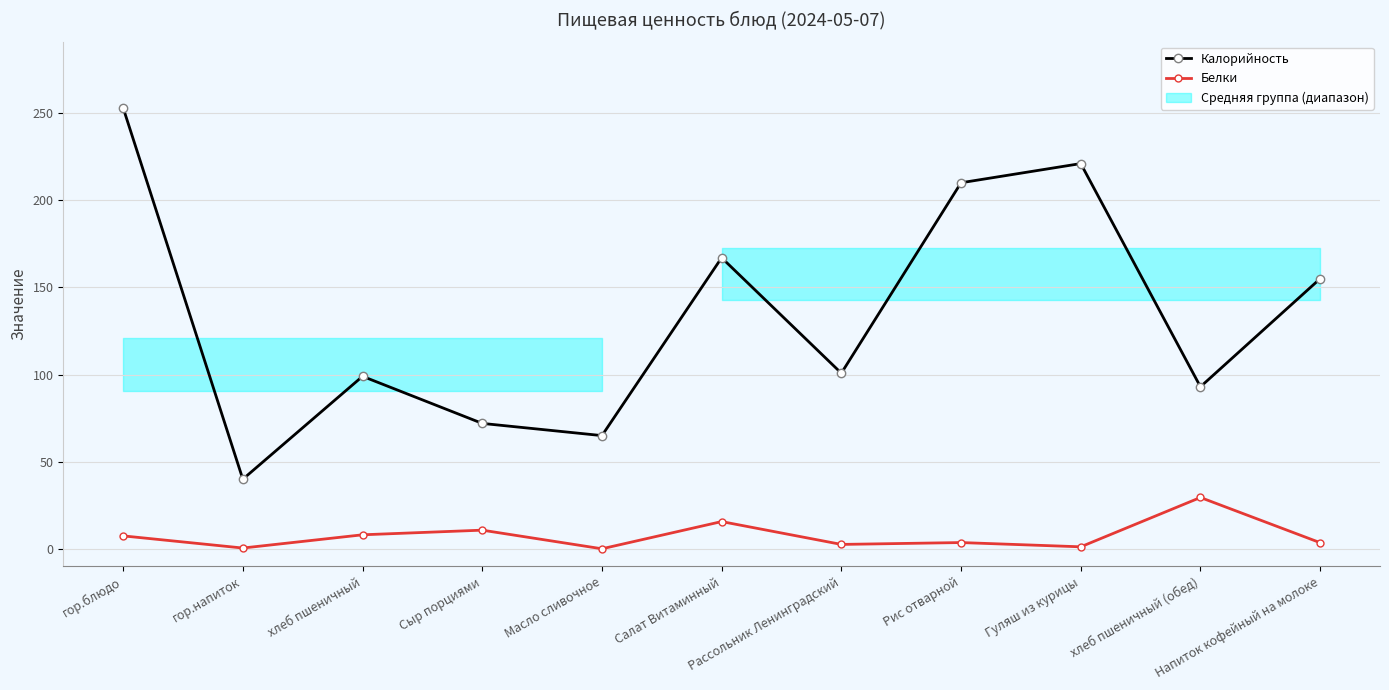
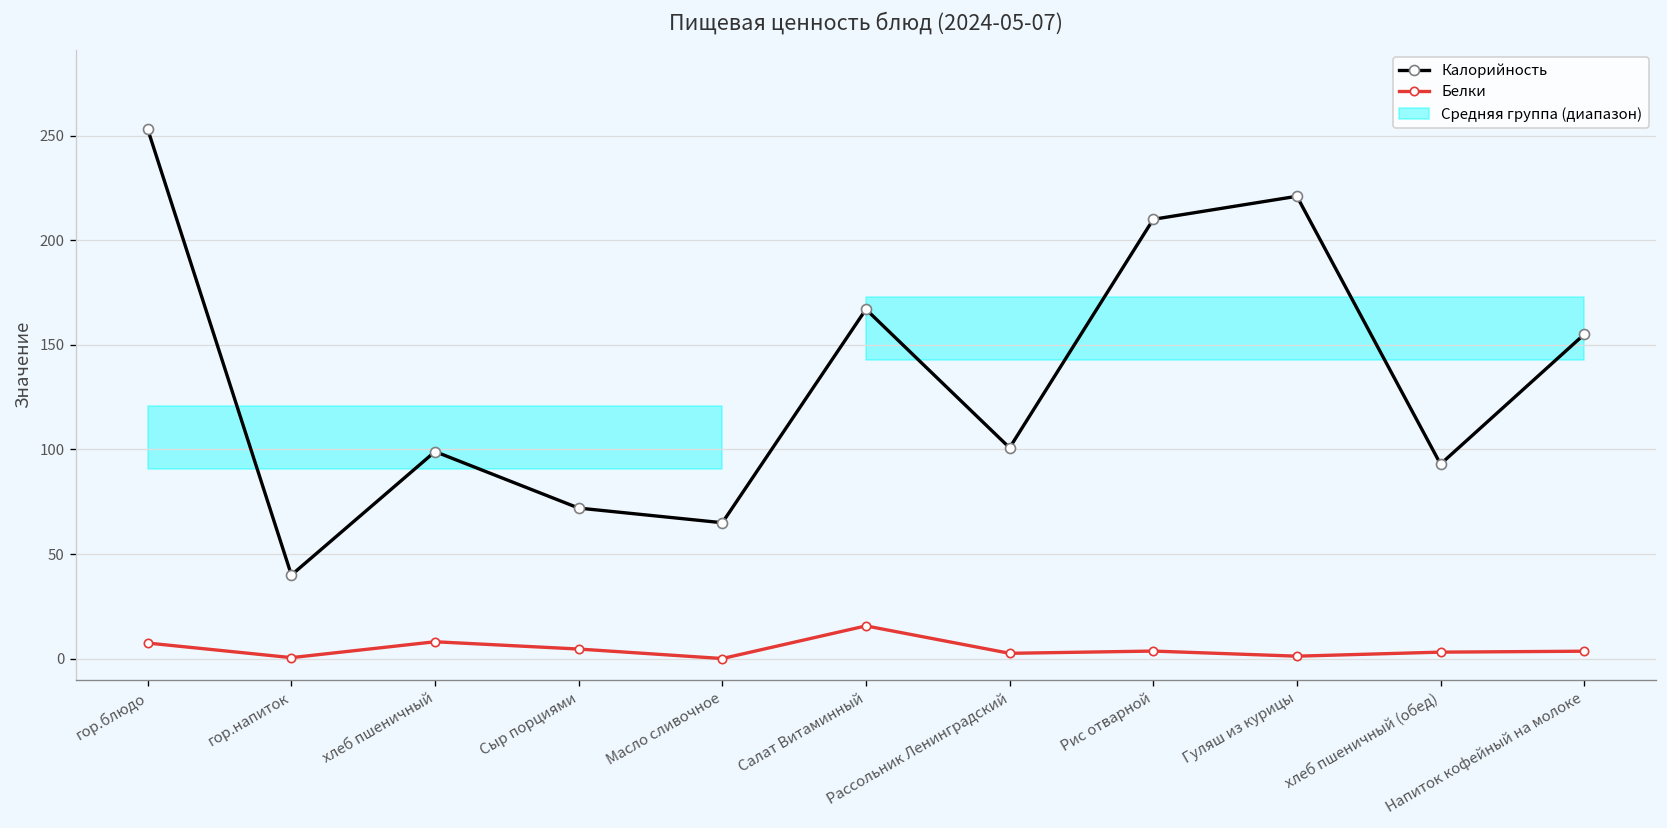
  {
    "Калорийность": {
      "гор.блюдо": 253,
      "гор.напиток": 40,
      "хлеб пшеничный": 99,
      "Сыр порциями": 72,
      "Масло сливочное": 65,
      "Салат Витаминный": 167,
      "Рассольник Ленинградский": 101,
      "Рис отварной": 210,
      "Гуляш из курицы": 221,
      "хлеб пшеничный (обед)": 93,
      "Напиток кофейный на молоке": 155
    },
    "Белки": {
      "гор.блюдо": 8,
      "гор.напиток": 1,
      "хлеб пшеничный": 8,
-     "Сыр порциями": 11,
+     "Сыр порциями": 5,
      "Масло сливочное": 0,
      "Салат Витаминный": 16,
      "Рассольник Ленинградский": 3,
      "Рис отварной": 4,
      "Гуляш из курицы": 1,
-     "хлеб пшеничный (обед)": 30,
+     "хлеб пшеничный (обед)": 3,
      "Напиток кофейный на молоке": 4
    }
  }
